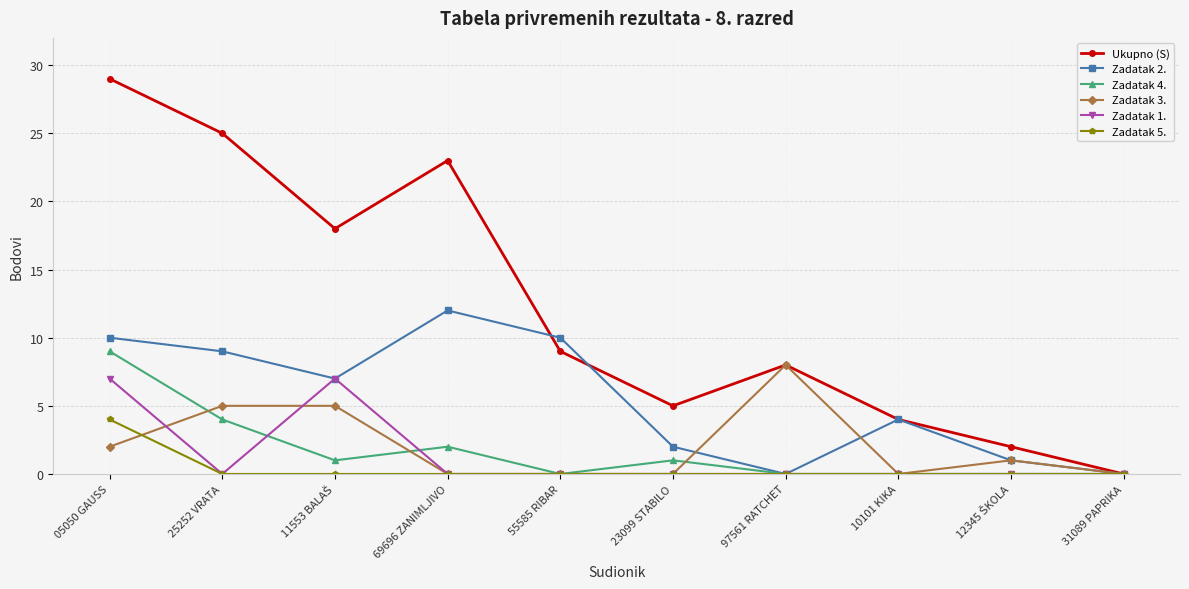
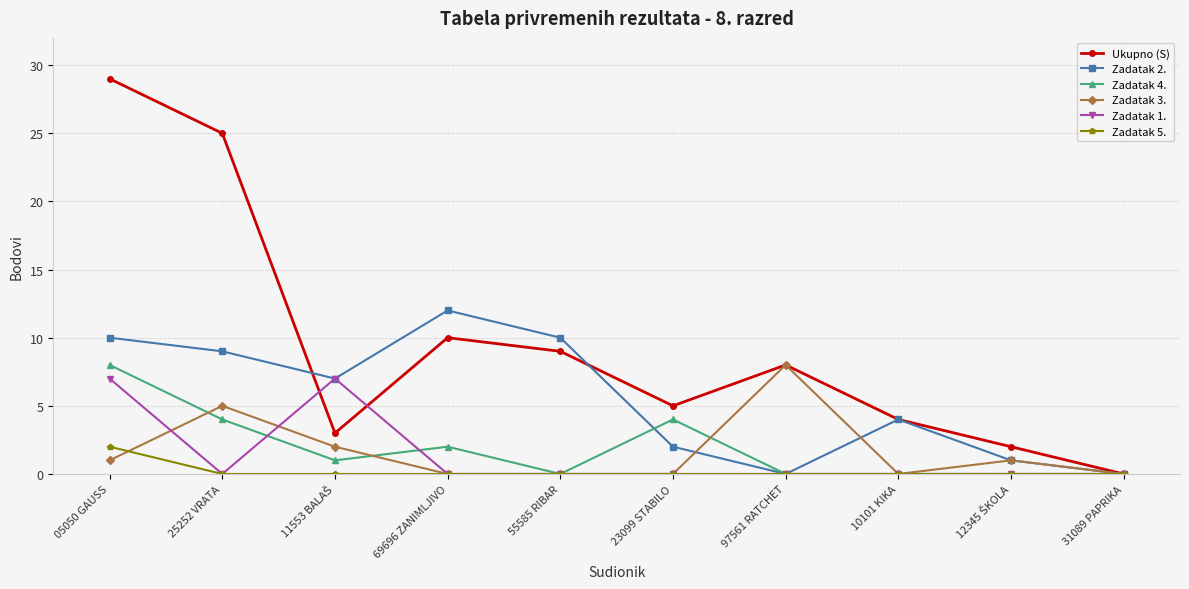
  {
    "Ukupno (S)": {
      "05050 GAUSS": 29,
      "25252 VRATA": 25,
-     "11553 BALAŠ": 18,
-     "69696 ZANIMLJIVO": 23,
+     "11553 BALAŠ": 3,
+     "69696 ZANIMLJIVO": 10,
      "55585 RIBAR": 9,
      "23099 STABILO": 5,
      "12345 ŠKOLA": 2
    },
    "Zadatak 2.": {
      "05050 GAUSS": 10,
      "25252 VRATA": 9,
      "69696 ZANIMLJIVO": 12,
      "55585 RIBAR": 10,
      "23099 STABILO": 2
    },
    "Zadatak 4.": {
-     "05050 GAUSS": 9,
+     "05050 GAUSS": 8,
      "25252 VRATA": 4,
      "11553 BALAŠ": 1,
      "69696 ZANIMLJIVO": 2,
-     "23099 STABILO": 1
+     "23099 STABILO": 4
    },
    "Zadatak 3.": {
-     "05050 GAUSS": 2,
+     "05050 GAUSS": 1,
      "25252 VRATA": 5,
-     "11553 BALAŠ": 5
+     "11553 BALAŠ": 2
    },
    "Zadatak 1.": {
      "05050 GAUSS": 7
    },
    "Zadatak 5.": {
-     "05050 GAUSS": 4,
+     "05050 GAUSS": 2,
      "11553 BALAŠ": 0
    }
  }
